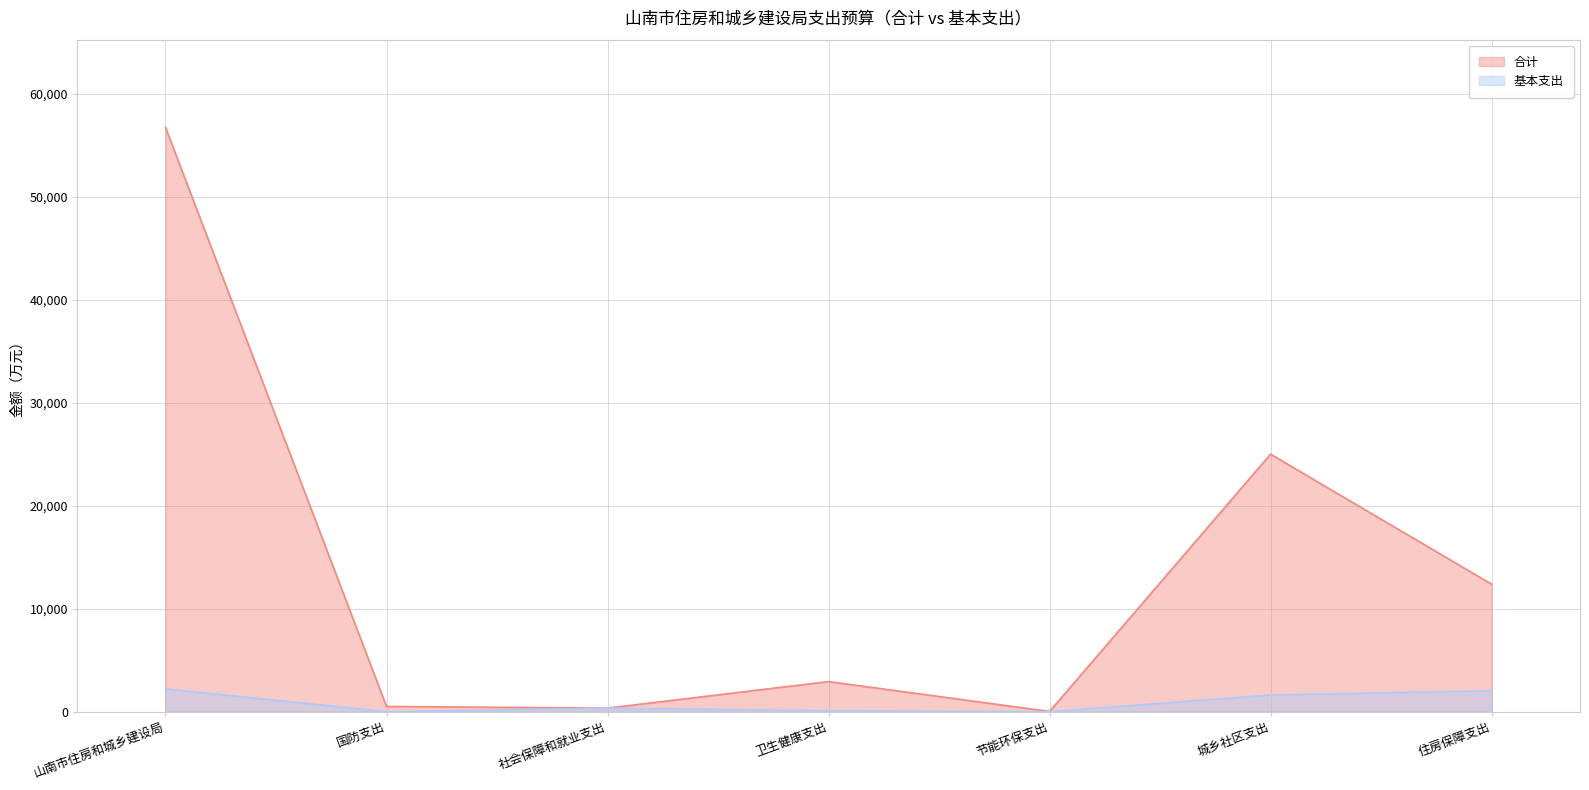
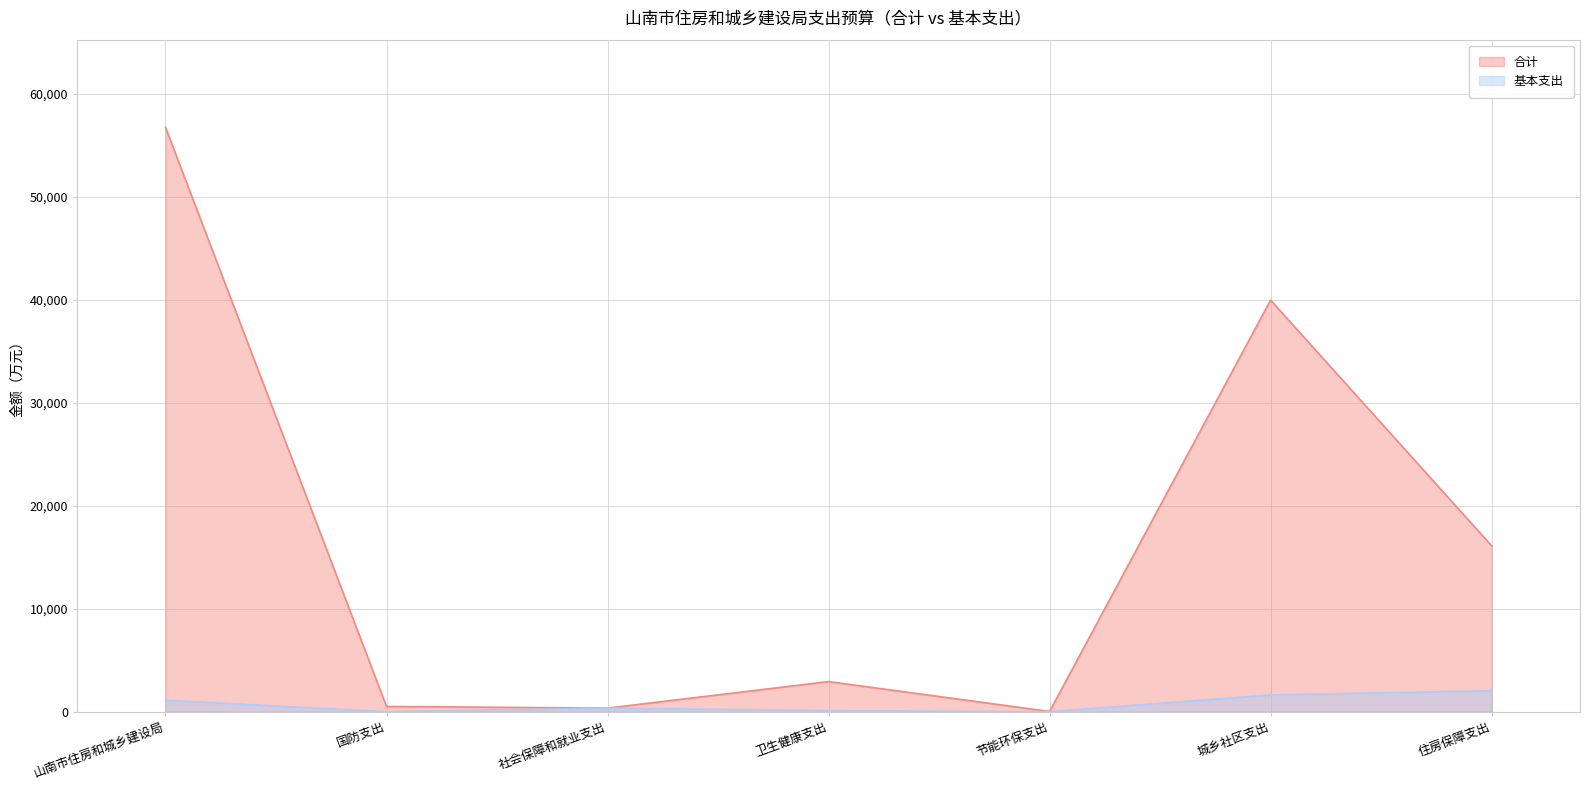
  {
    "合计": {
      "山南市住房和城乡建设局": "56,800",
      "国防支出": "500",
      "卫生健康支出": "2,900",
-     "城乡社区支出": "25,000",
-     "住房保障支出": "12,400"
+     "城乡社区支出": "40,000",
+     "住房保障支出": "16,100"
    },
    "基本支出": {
-     "山南市住房和城乡建设局": "2,200",
+     "山南市住房和城乡建设局": "1,100",
      "国防支出": "0",
      "卫生健康支出": "100",
      "城乡社区支出": "1,600",
      "住房保障支出": "2,000"
    }
  }
